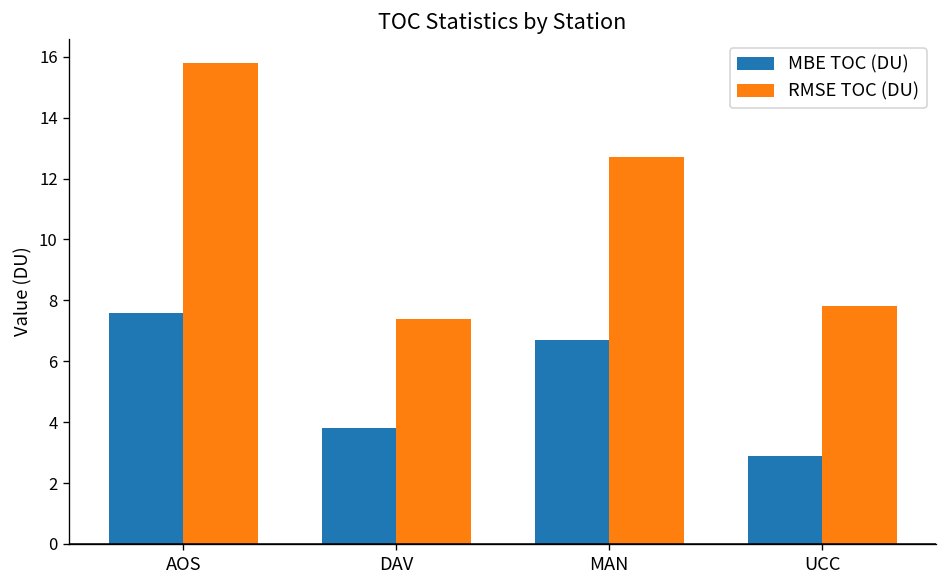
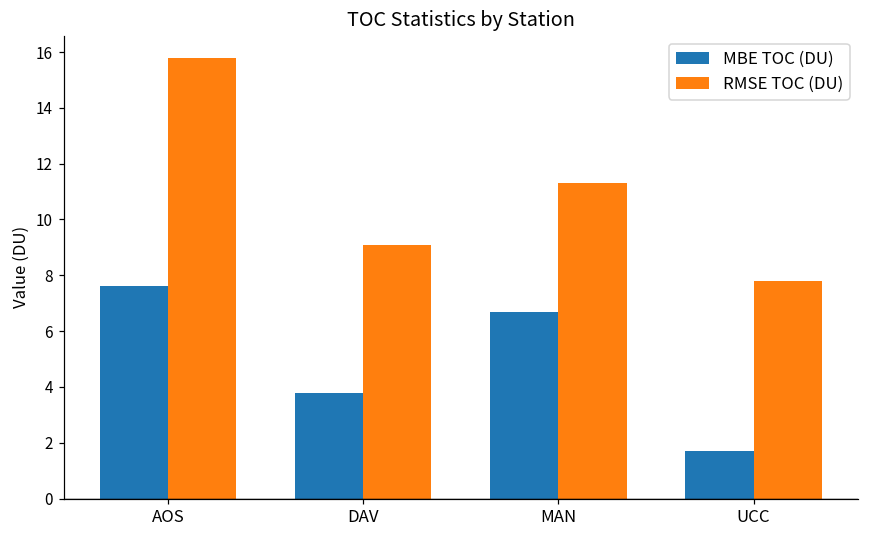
  {
    "MBE TOC (DU)": {
      "AOS": 7.6,
      "DAV": 3.8,
      "MAN": 6.7,
-     "UCC": 2.9
+     "UCC": 1.7
    },
    "RMSE TOC (DU)": {
      "AOS": 15.8,
-     "DAV": 7.4,
-     "MAN": 12.7,
+     "DAV": 9.1,
+     "MAN": 11.3,
      "UCC": 7.8
    }
  }
